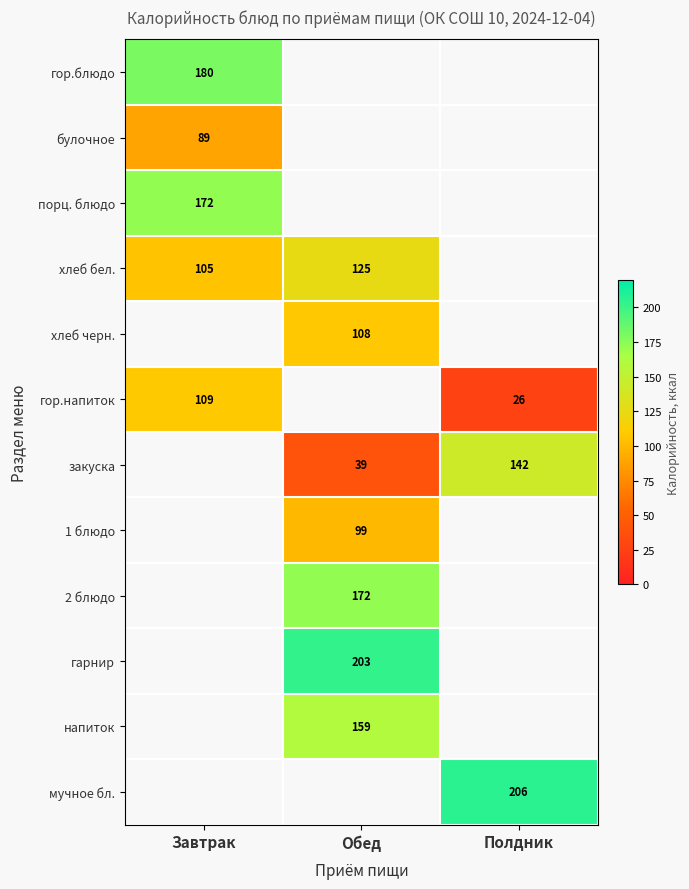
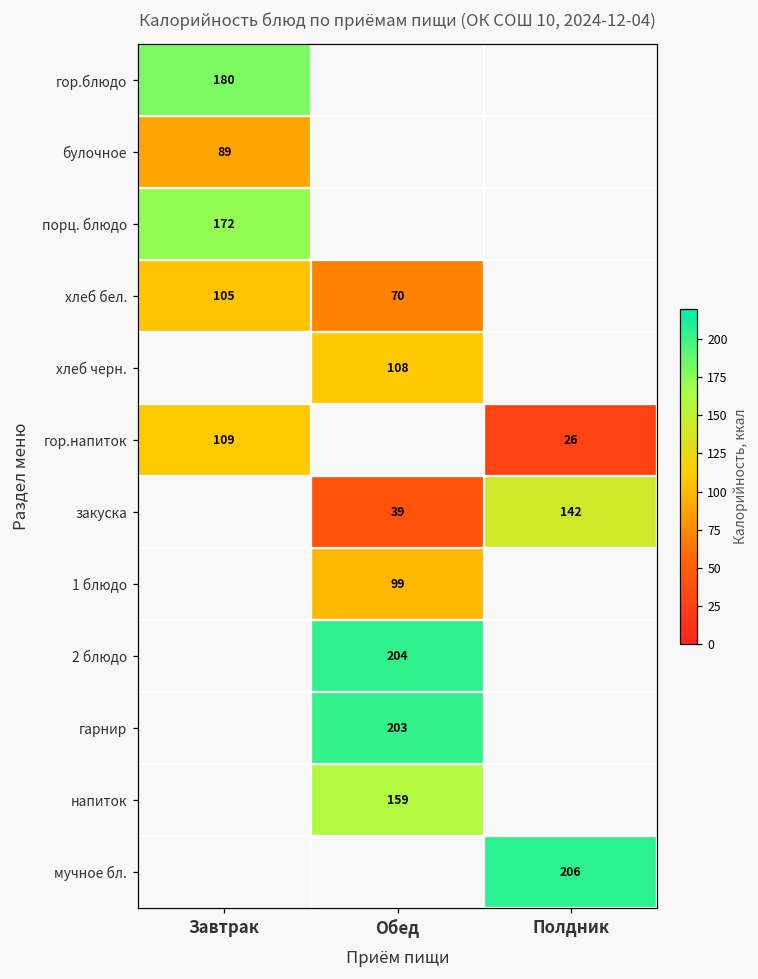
  {
    "гор.блюдо": {
      "Завтрак": 180
    },
    "булочное": {
      "Завтрак": 89
    },
    "порц. блюдо": {
      "Завтрак": 172
    },
    "хлеб бел.": {
      "Завтрак": 105,
-     "Обед": 125
+     "Обед": 70
    },
    "хлеб черн.": {
      "Обед": 108
    },
    "гор.напиток": {
      "Завтрак": 109,
      "Полдник": 26
    },
    "закуска": {
      "Обед": 39,
      "Полдник": 142
    },
    "1 блюдо": {
      "Обед": 99
    },
    "2 блюдо": {
-     "Обед": 172
+     "Обед": 204
    },
    "гарнир": {
      "Обед": 203
    },
    "напиток": {
      "Обед": 159
    },
    "мучное бл.": {
      "Полдник": 206
    }
  }
